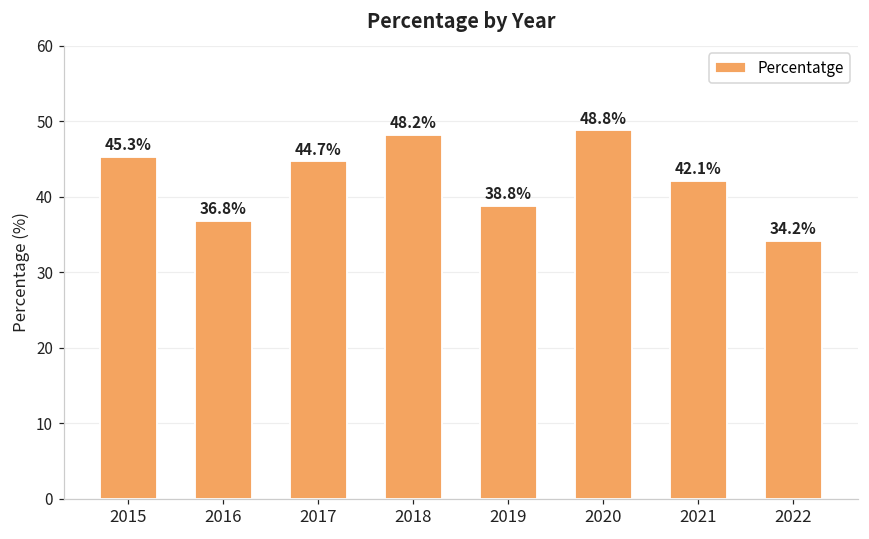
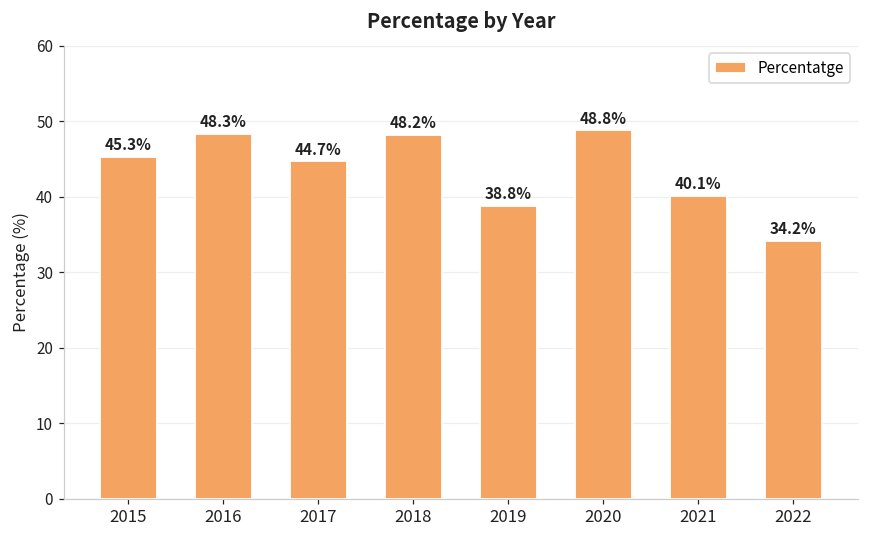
  {
    "2015": "45.3%",
-   "2016": "36.8%",
+   "2016": "48.3%",
    "2017": "44.7%",
    "2018": "48.2%",
    "2019": "38.8%",
    "2020": "48.8%",
-   "2021": "42.1%",
+   "2021": "40.1%",
    "2022": "34.2%"
  }
